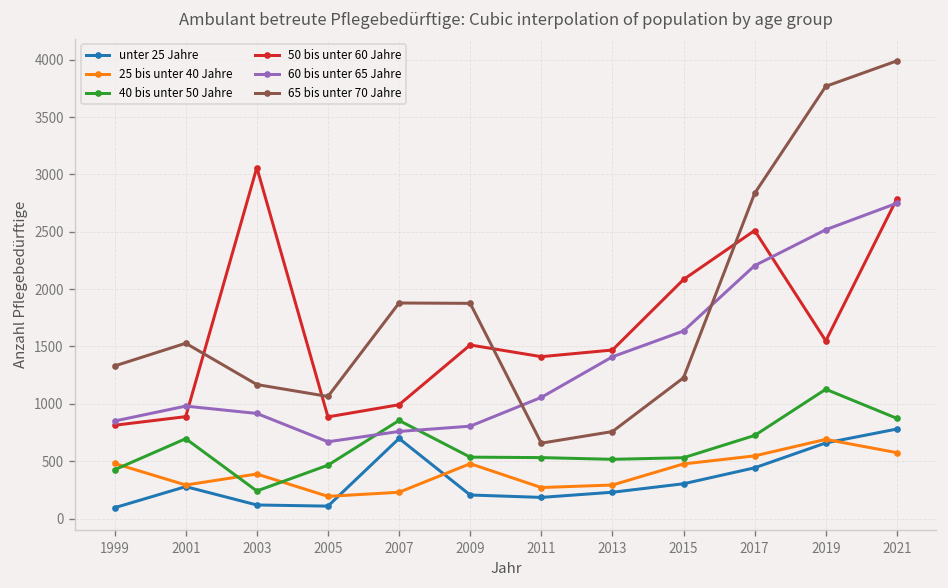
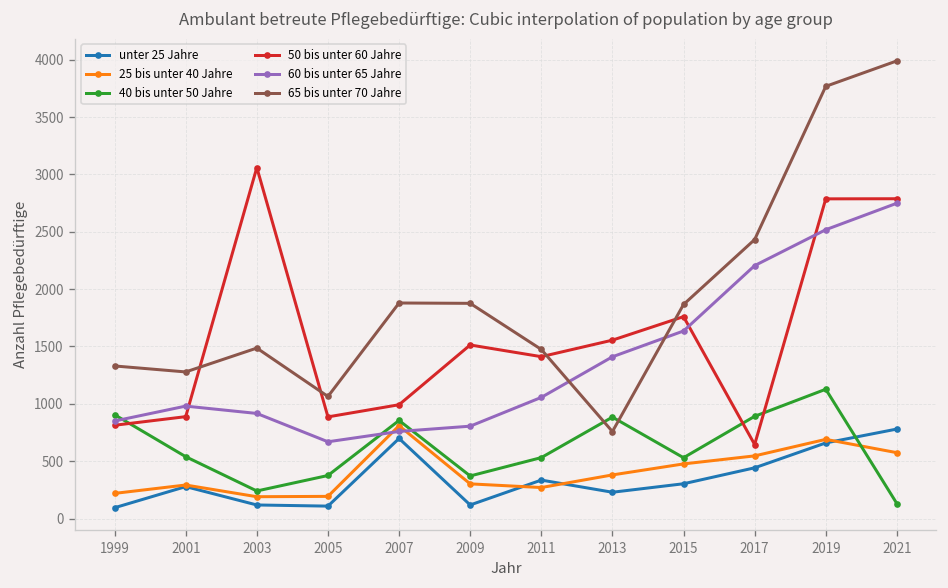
  {
    "unter 25 Jahre": {
      "1999": 100,
      "2003": 100,
      "2005": 100,
      "2007": 700,
-     "2009": 200,
-     "2011": 200,
+     "2009": 100,
+     "2011": 300,
      "2013": 200,
      "2015": 300,
      "2017": 400,
      "2019": 700,
      "2021": 800
    },
    "25 bis unter 40 Jahre": {
-     "1999": 500,
-     "2003": 400,
+     "1999": 200,
+     "2003": 200,
      "2005": 200,
-     "2007": 200,
-     "2009": 500,
+     "2007": 800,
+     "2009": 300,
      "2011": 300,
-     "2013": 300,
+     "2013": 400,
      "2015": 500,
      "2017": 500,
      "2019": 700,
      "2021": 600
    },
    "40 bis unter 50 Jahre": {
-     "1999": 400,
-     "2001": 700,
+     "1999": 900,
+     "2001": 500,
      "2003": 200,
-     "2005": 500,
+     "2005": 400,
      "2007": 900,
-     "2009": 500,
+     "2009": 400,
      "2011": 500,
-     "2013": 500,
+     "2013": 900,
      "2015": 500,
-     "2017": 700,
+     "2017": 900,
      "2019": 1100,
-     "2021": 900
+     "2021": 100
    },
    "50 bis unter 60 Jahre": {
      "1999": 800,
      "2001": 900,
      "2003": 3100,
      "2005": 900,
      "2007": 1000,
      "2009": 1500,
      "2011": 1400,
-     "2013": 1500,
-     "2015": 2100,
-     "2017": 2500,
-     "2019": 1500,
+     "2013": 1600,
+     "2015": 1800,
+     "2017": 600,
+     "2019": 2800,
      "2021": 2800
    },
    "60 bis unter 65 Jahre": {
      "1999": 900,
      "2001": 1000,
      "2003": 900,
      "2005": 700,
      "2007": 800,
      "2009": 800,
      "2011": 1100,
      "2013": 1400,
      "2015": 1600,
      "2017": 2200,
      "2019": 2500,
      "2021": 2700
    },
    "65 bis unter 70 Jahre": {
      "1999": 1300,
-     "2001": 1500,
-     "2003": 1200,
+     "2001": 1300,
+     "2003": 1500,
      "2005": 1100,
      "2007": 1900,
      "2009": 1900,
-     "2011": 700,
+     "2011": 1500,
      "2013": 800,
-     "2015": 1200,
-     "2017": 2800,
+     "2015": 1900,
+     "2017": 2400,
      "2019": 3800,
      "2021": 4000
    }
  }
